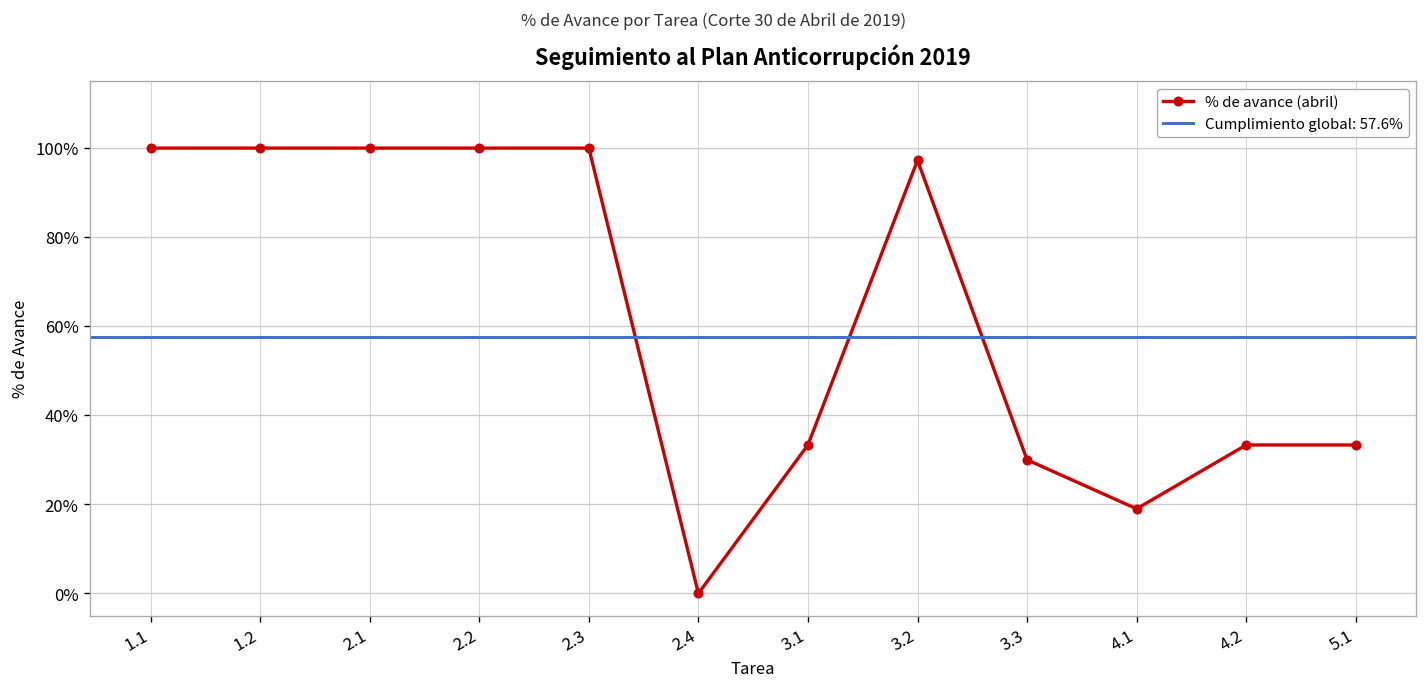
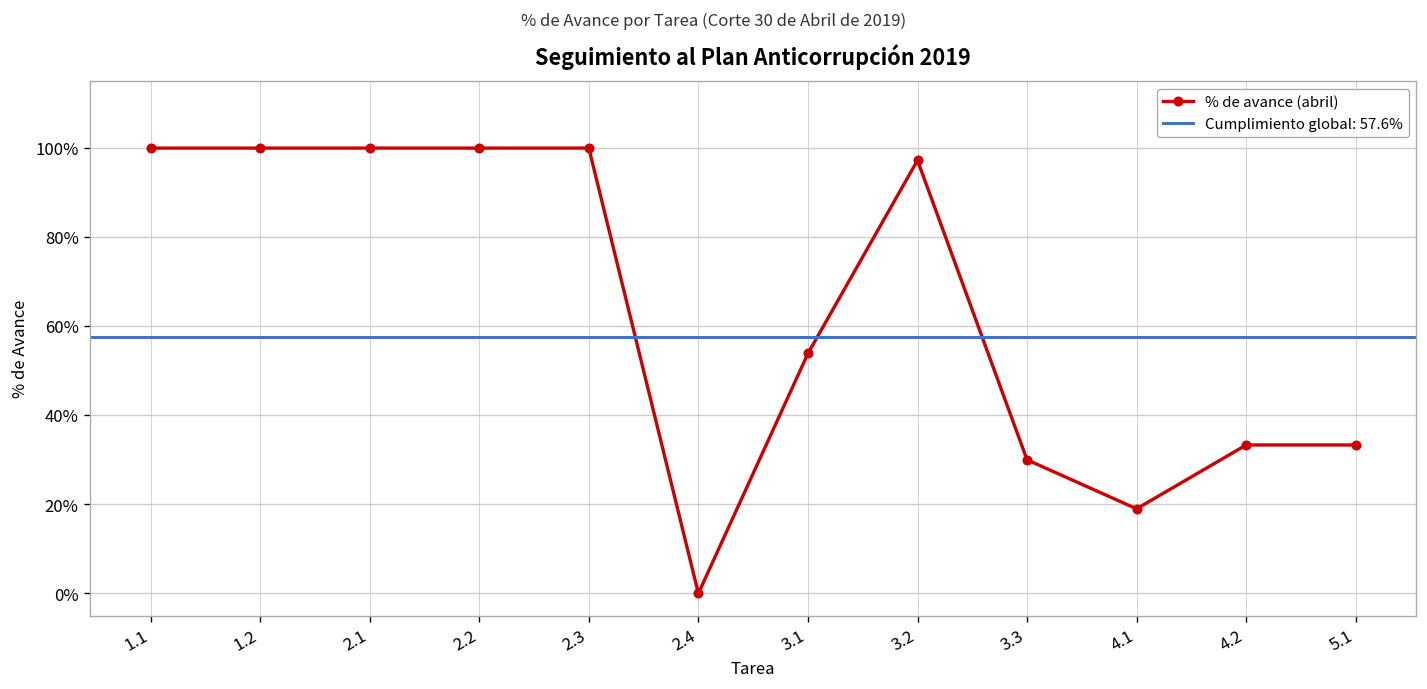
  {
    "1.1": "100%",
    "1.2": "100%",
    "2.1": "100%",
    "2.2": "100%",
    "2.3": "100%",
    "2.4": "0%",
-   "3.1": "33%",
+   "3.1": "54%",
    "3.2": "97%",
    "3.3": "30%",
    "4.1": "19%",
    "4.2": "33%",
    "5.1": "33%"
  }
